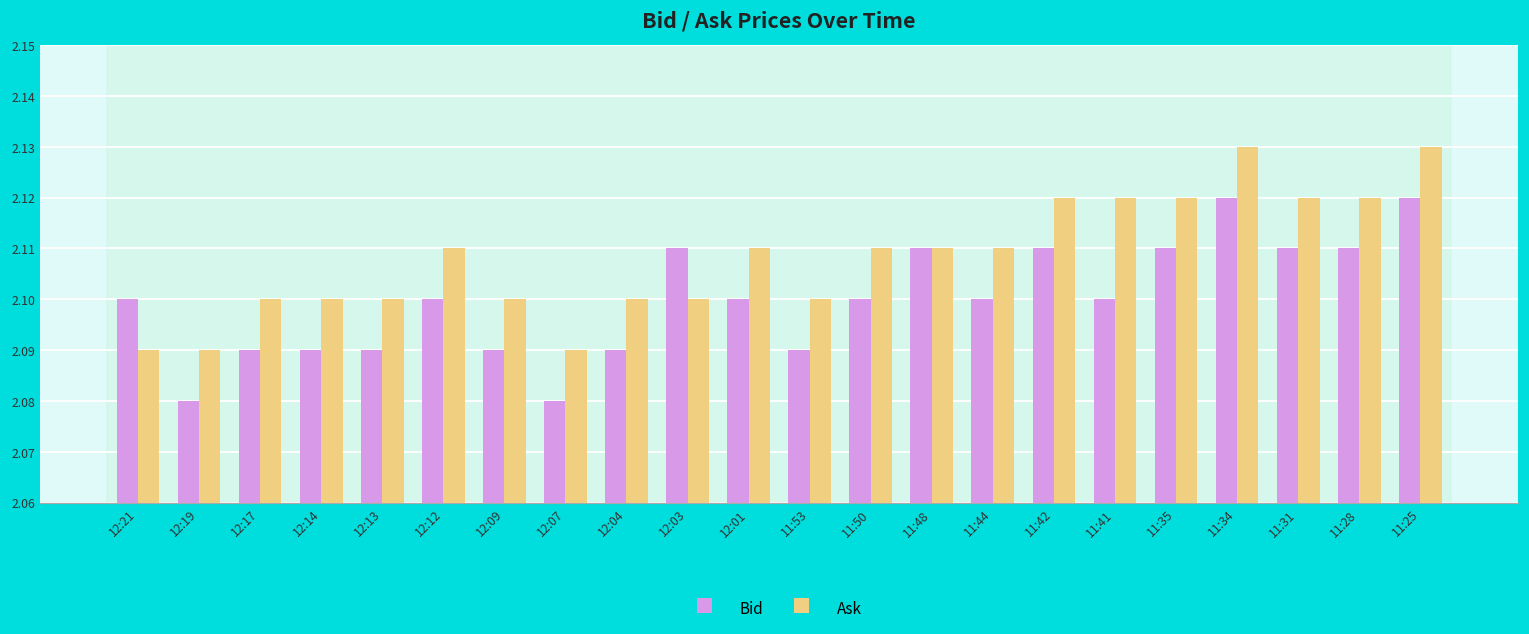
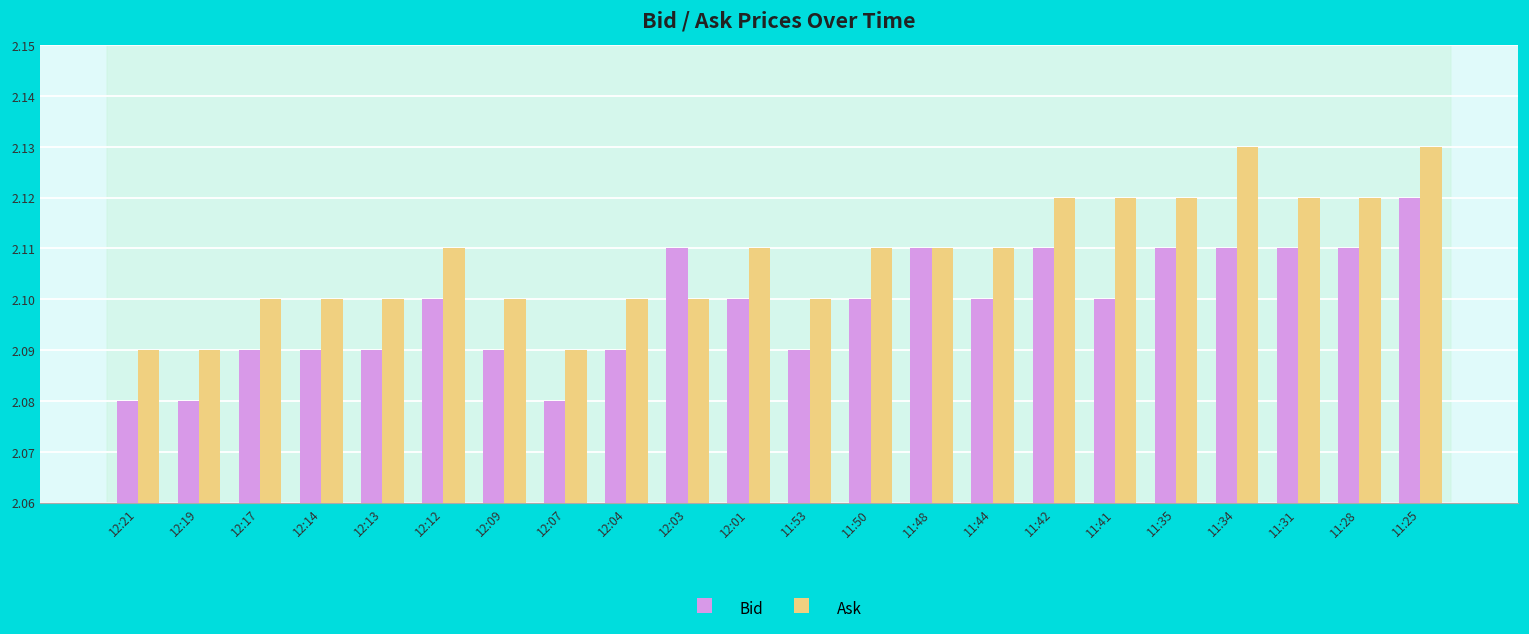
  {
    "Bid": {
-     "12:21": 2.10,
+     "12:21": 2.08,
      "12:19": 2.08,
      "12:17": 2.09,
      "12:14": 2.09,
      "12:13": 2.09,
      "12:12": 2.10,
      "12:09": 2.09,
      "12:07": 2.08,
      "12:04": 2.09,
      "12:03": 2.11,
      "12:01": 2.10,
      "11:53": 2.09,
      "11:50": 2.10,
      "11:48": 2.11,
      "11:44": 2.10,
      "11:42": 2.11,
      "11:41": 2.10,
      "11:35": 2.11,
-     "11:34": 2.12,
+     "11:34": 2.11,
      "11:31": 2.11,
      "11:28": 2.11,
      "11:25": 2.12
    },
    "Ask": {
      "12:21": 2.09,
      "12:19": 2.09,
      "12:17": 2.10,
      "12:14": 2.10,
      "12:13": 2.10,
      "12:12": 2.11,
      "12:09": 2.10,
      "12:07": 2.09,
      "12:04": 2.10,
      "12:03": 2.10,
      "12:01": 2.11,
      "11:53": 2.10,
      "11:50": 2.11,
      "11:48": 2.11,
      "11:44": 2.11,
      "11:42": 2.12,
      "11:41": 2.12,
      "11:35": 2.12,
      "11:34": 2.13,
      "11:31": 2.12,
      "11:28": 2.12,
      "11:25": 2.13
    }
  }
